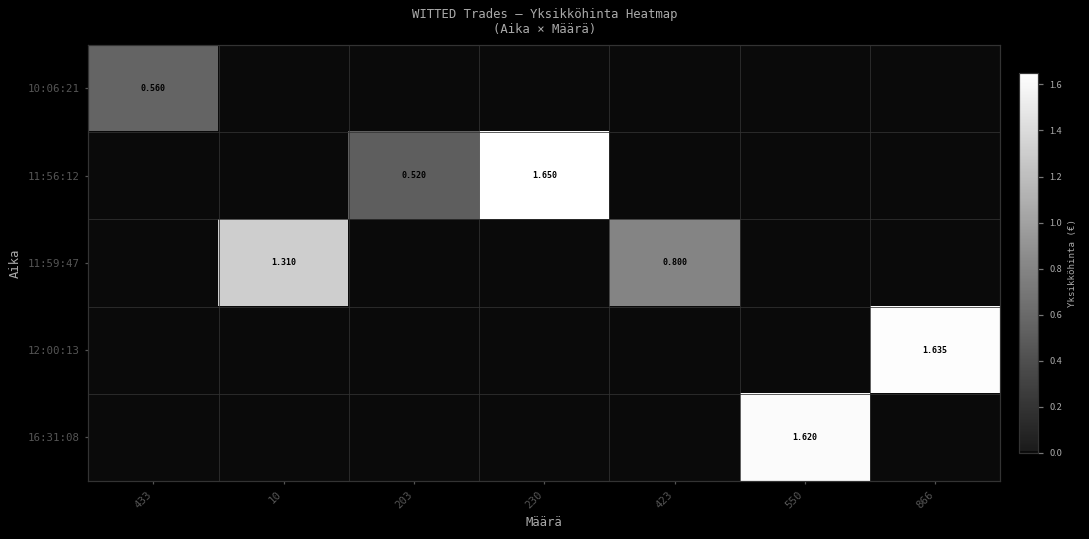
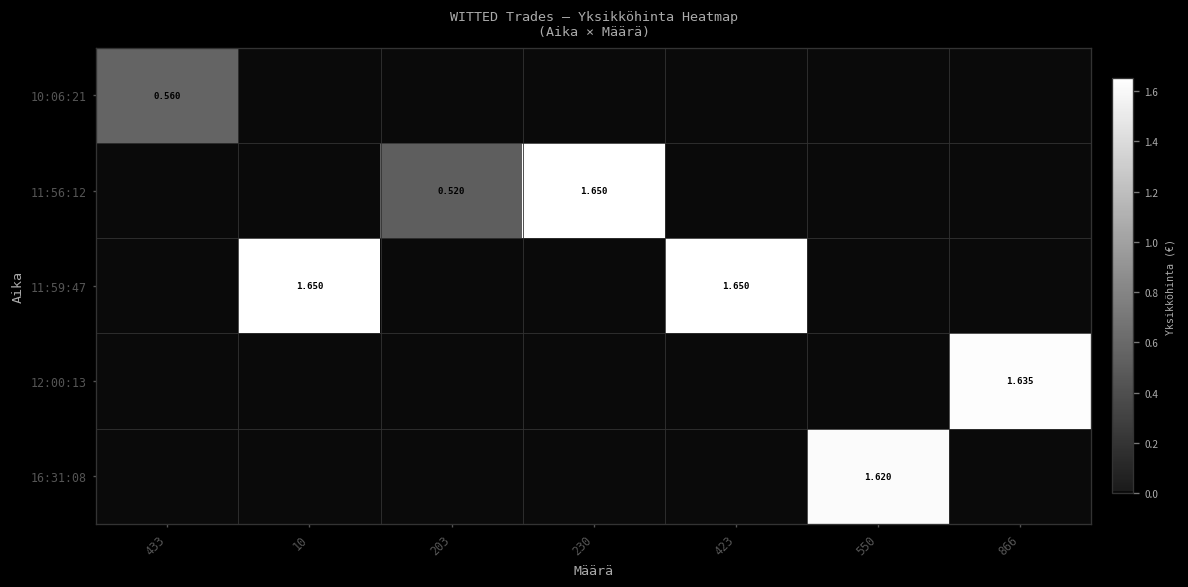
  {
    "10:06:21": {
      "433": 0.560
    },
    "11:56:12": {
      "203": 0.520,
      "230": 1.650
    },
    "11:59:47": {
-     "10": 1.310,
-     "423": 0.800
+     "10": 1.650,
+     "423": 1.650
    },
    "12:00:13": {
      "866": 1.635
    },
    "16:31:08": {
      "550": 1.620
    }
  }
